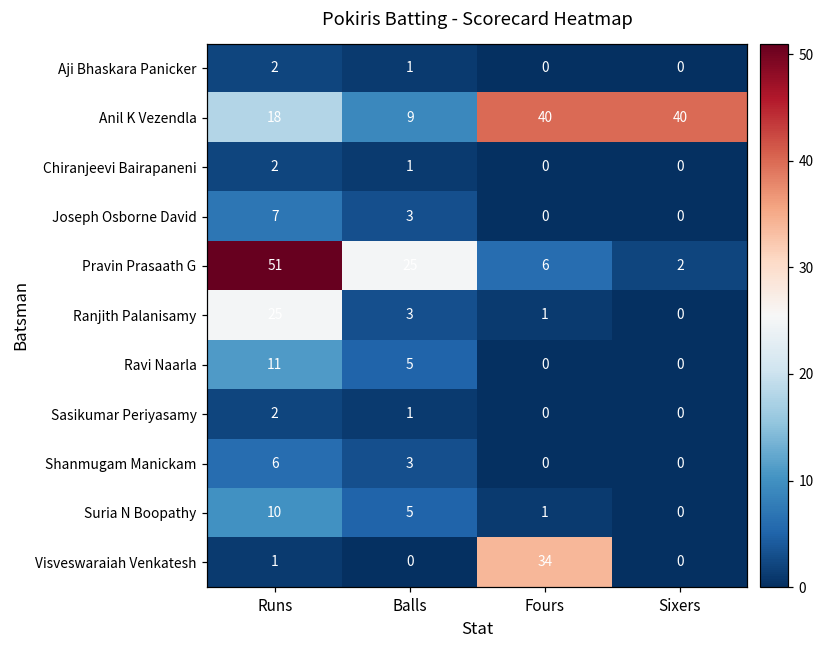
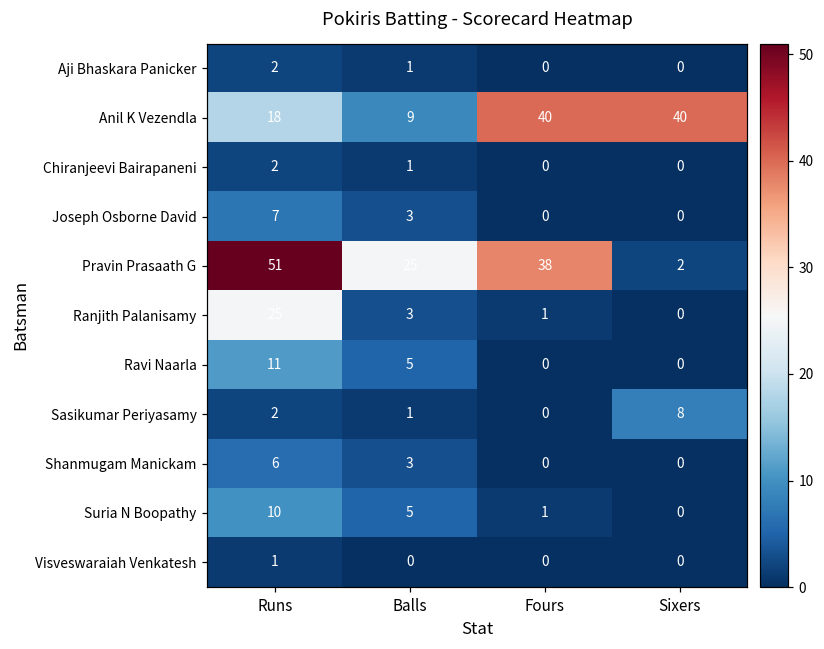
  {
    "Aji Bhaskara Panicker": {
      "Runs": 2,
      "Balls": 1,
      "Fours": 0,
      "Sixers": 0
    },
    "Anil K Vezendla": {
      "Runs": 18,
      "Balls": 9,
      "Fours": 40,
      "Sixers": 40
    },
    "Chiranjeevi Bairapaneni": {
      "Runs": 2,
      "Balls": 1,
      "Fours": 0,
      "Sixers": 0
    },
    "Joseph Osborne David": {
      "Runs": 7,
      "Balls": 3,
      "Fours": 0,
      "Sixers": 0
    },
    "Pravin Prasaath G": {
      "Runs": 51,
-     "Fours": 6,
+     "Fours": 38,
      "Sixers": 2
    },
    "Ranjith Palanisamy": {
      "Balls": 3,
      "Fours": 1,
      "Sixers": 0
    },
    "Ravi Naarla": {
      "Runs": 11,
      "Balls": 5,
      "Fours": 0,
      "Sixers": 0
    },
    "Sasikumar Periyasamy": {
      "Runs": 2,
      "Balls": 1,
      "Fours": 0,
-     "Sixers": 0
+     "Sixers": 8
    },
    "Shanmugam Manickam": {
      "Runs": 6,
      "Balls": 3,
      "Fours": 0,
      "Sixers": 0
    },
    "Suria N Boopathy": {
      "Runs": 10,
      "Balls": 5,
      "Fours": 1,
      "Sixers": 0
    },
    "Visveswaraiah Venkatesh": {
      "Runs": 1,
      "Balls": 0,
-     "Fours": 34,
+     "Fours": 0,
      "Sixers": 0
    }
  }
